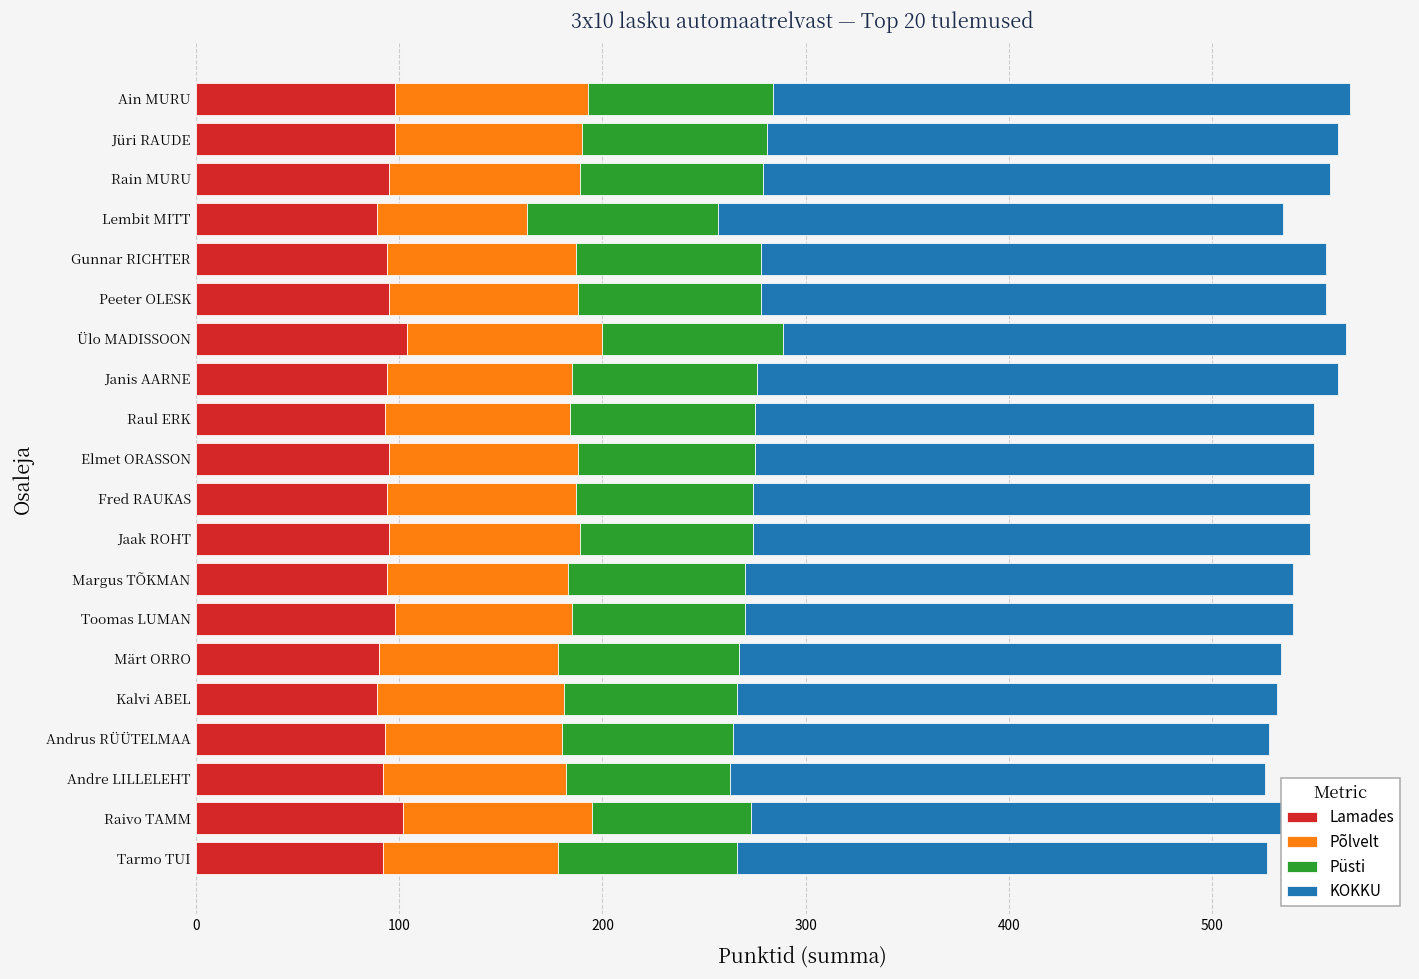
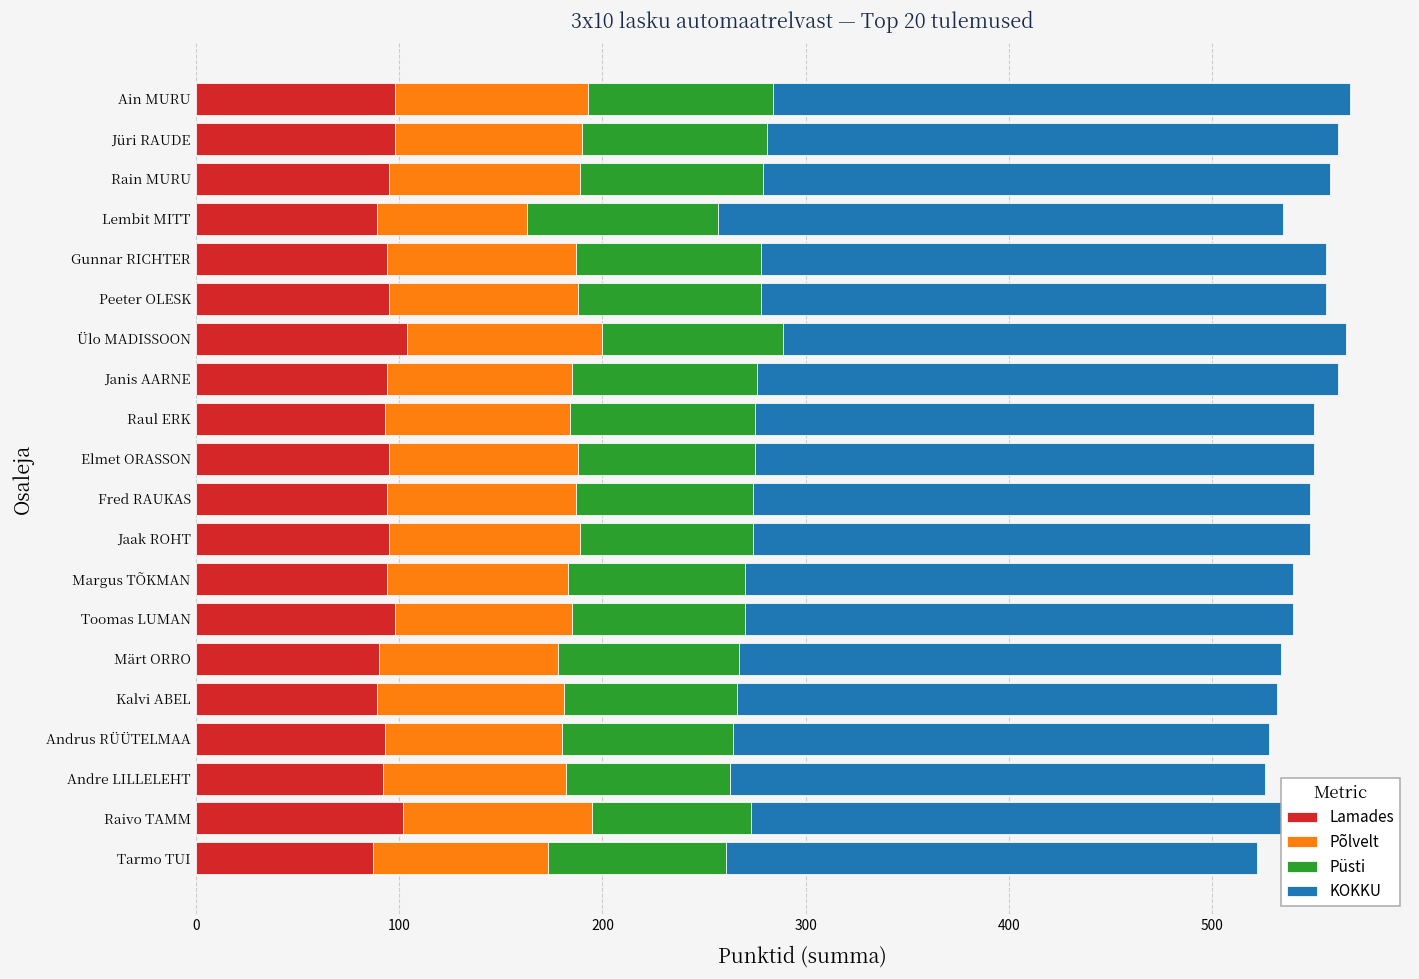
  {
    "Lamades": {
      "Ain MURU": 98,
      "Jüri RAUDE": 98,
      "Rain MURU": 95,
      "Lembit MITT": 89,
      "Gunnar RICHTER": 94,
      "Peeter OLESK": 95,
      "Ülo MADISSOON": 104,
      "Janis AARNE": 94,
      "Raul ERK": 93,
      "Elmet ORASSON": 95,
      "Fred RAUKAS": 94,
      "Jaak ROHT": 95,
      "Margus TÕKMAN": 94,
      "Toomas LUMAN": 98,
      "Märt ORRO": 90,
      "Kalvi ABEL": 89,
      "Andrus RÜÜTELMAA": 93,
      "Andre LILLELEHT": 92,
      "Raivo TAMM": 102,
-     "Tarmo TUI": 92
+     "Tarmo TUI": 87
    },
    "Põlvelt": {
      "Ain MURU": 95,
      "Jüri RAUDE": 92,
      "Rain MURU": 94,
      "Lembit MITT": 74,
      "Gunnar RICHTER": 93,
      "Peeter OLESK": 93,
      "Ülo MADISSOON": 96,
      "Janis AARNE": 91,
      "Raul ERK": 91,
      "Elmet ORASSON": 93,
      "Fred RAUKAS": 93,
      "Jaak ROHT": 94,
      "Margus TÕKMAN": 89,
      "Toomas LUMAN": 87,
      "Märt ORRO": 88,
      "Kalvi ABEL": 92,
      "Andrus RÜÜTELMAA": 87,
      "Andre LILLELEHT": 90,
      "Raivo TAMM": 93,
      "Tarmo TUI": 86
    },
    "Püsti": {
      "Ain MURU": 91,
      "Jüri RAUDE": 91,
      "Rain MURU": 90,
      "Lembit MITT": 94,
      "Gunnar RICHTER": 91,
      "Peeter OLESK": 90,
      "Ülo MADISSOON": 89,
      "Janis AARNE": 91,
      "Raul ERK": 91,
      "Elmet ORASSON": 87,
      "Fred RAUKAS": 87,
      "Jaak ROHT": 85,
      "Margus TÕKMAN": 87,
      "Toomas LUMAN": 85,
      "Märt ORRO": 89,
      "Kalvi ABEL": 85,
      "Andrus RÜÜTELMAA": 84,
      "Andre LILLELEHT": 81,
      "Raivo TAMM": 78,
      "Tarmo TUI": 88
    },
    "KOKKU": {
      "Ain MURU": 284,
      "Jüri RAUDE": 281,
      "Rain MURU": 279,
      "Lembit MITT": 278,
      "Gunnar RICHTER": 278,
      "Peeter OLESK": 278,
      "Ülo MADISSOON": 277,
      "Janis AARNE": 286,
      "Raul ERK": 275,
      "Elmet ORASSON": 275,
      "Fred RAUKAS": 274,
      "Jaak ROHT": 274,
      "Margus TÕKMAN": 270,
      "Toomas LUMAN": 270,
      "Märt ORRO": 267,
      "Kalvi ABEL": 266,
      "Andrus RÜÜTELMAA": 264,
      "Andre LILLELEHT": 263,
      "Tarmo TUI": 261
    }
  }
